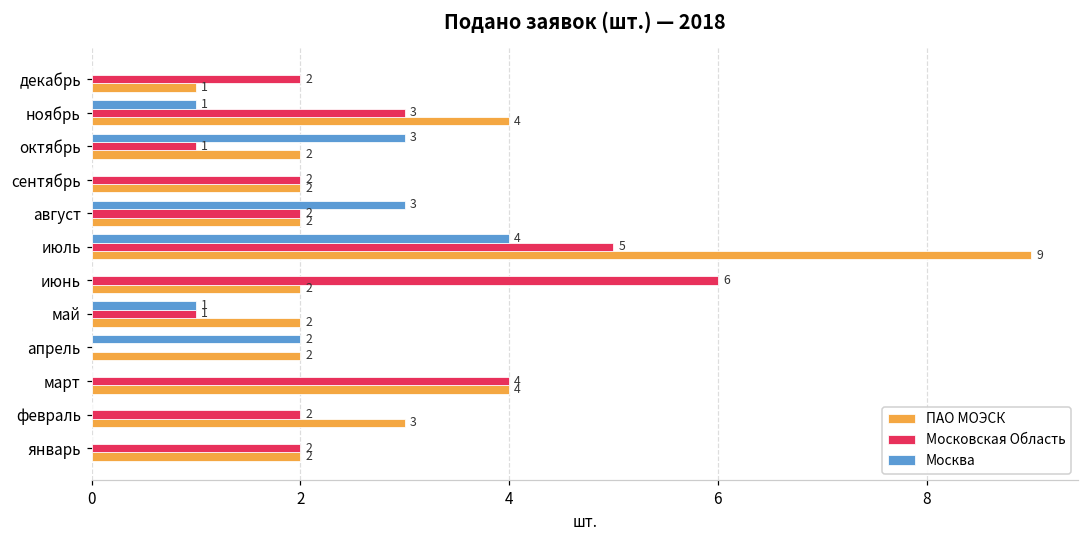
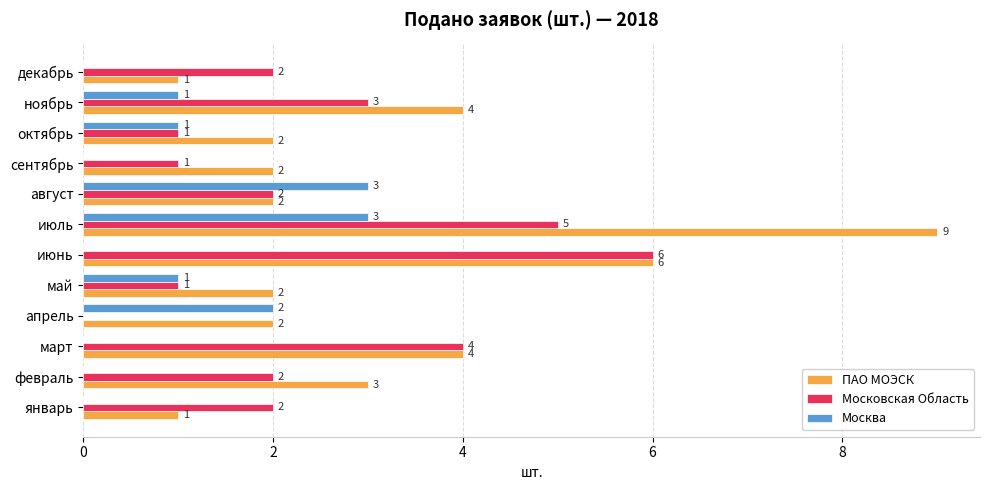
  {
    "ПАО МОЭСК": {
      "декабрь": 1,
      "ноябрь": 4,
      "октябрь": 2,
      "сентябрь": 2,
      "июль": 9,
-     "июнь": 2,
+     "июнь": 6,
      "май": 2,
      "апрель": 2,
      "февраль": 3,
-     "январь": 2
+     "январь": 1
    },
    "Московская Область": {
      "декабрь": 2,
      "ноябрь": 3,
-     "сентябрь": 2,
+     "сентябрь": 1,
      "июль": 5,
      "февраль": 2,
      "январь": 2
    },
    "Москва": {
      "ноябрь": 1,
-     "октябрь": 3,
+     "октябрь": 1,
      "август": 3,
-     "июль": 4,
+     "июль": 3,
      "апрель": 2
    }
  }
